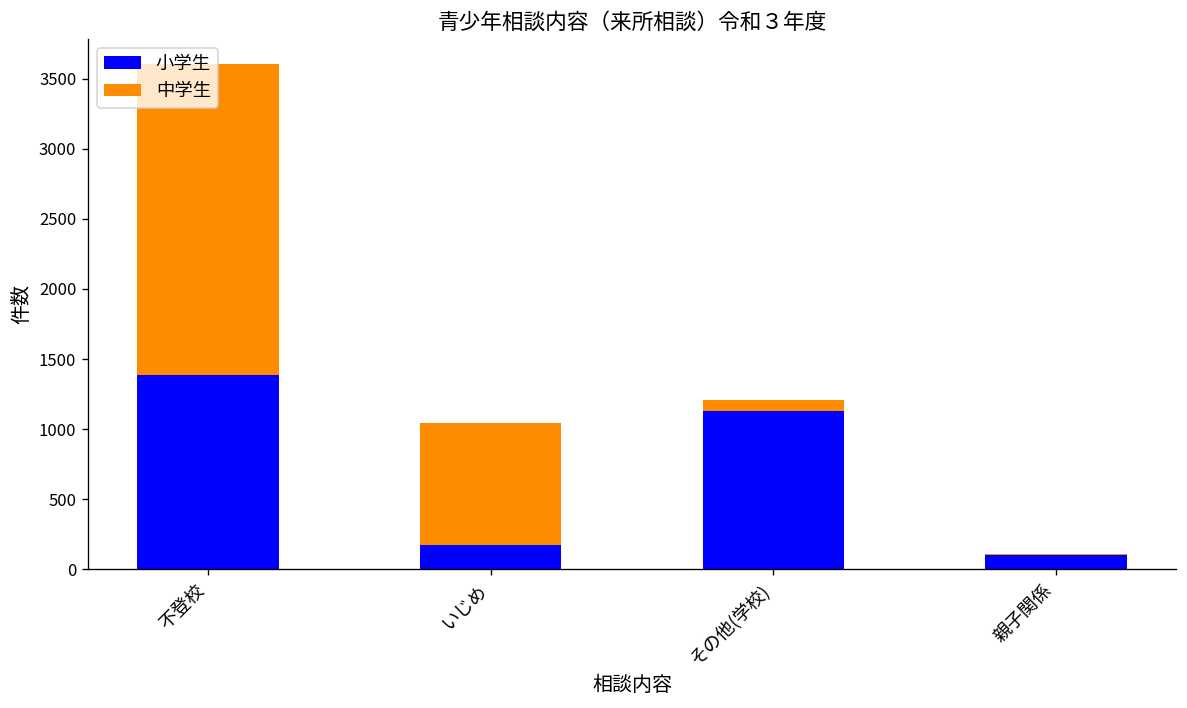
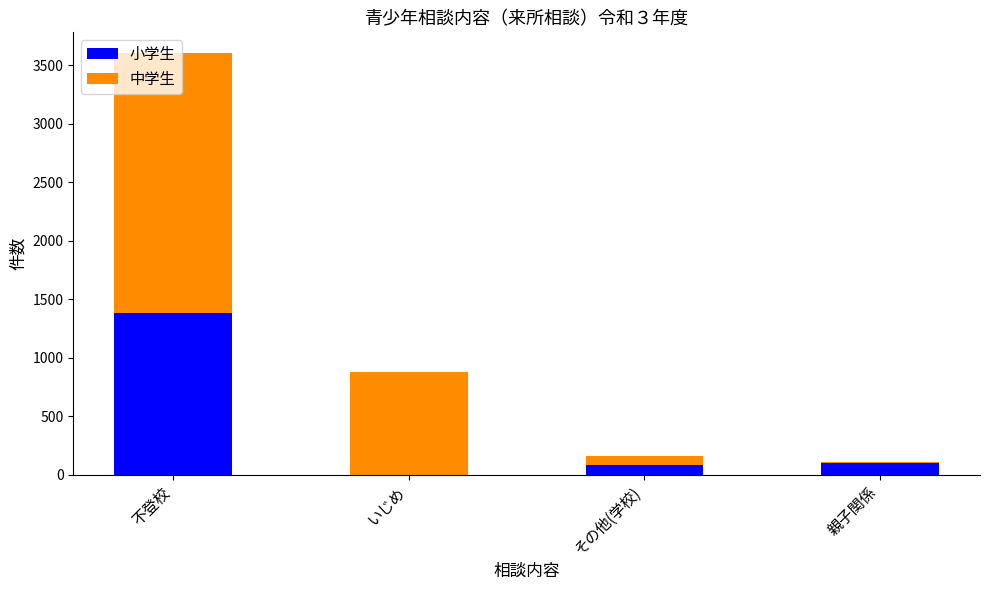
  {
    "小学生": {
      "不登校": 1390,
-     "いじめ": 170,
-     "その他(学校)": 1130,
+     "いじめ": 0,
+     "その他(学校)": 80,
      "親子関係": 100
    },
    "中学生": {
      "いじめ": 870,
      "その他(学校)": 80
    }
  }
